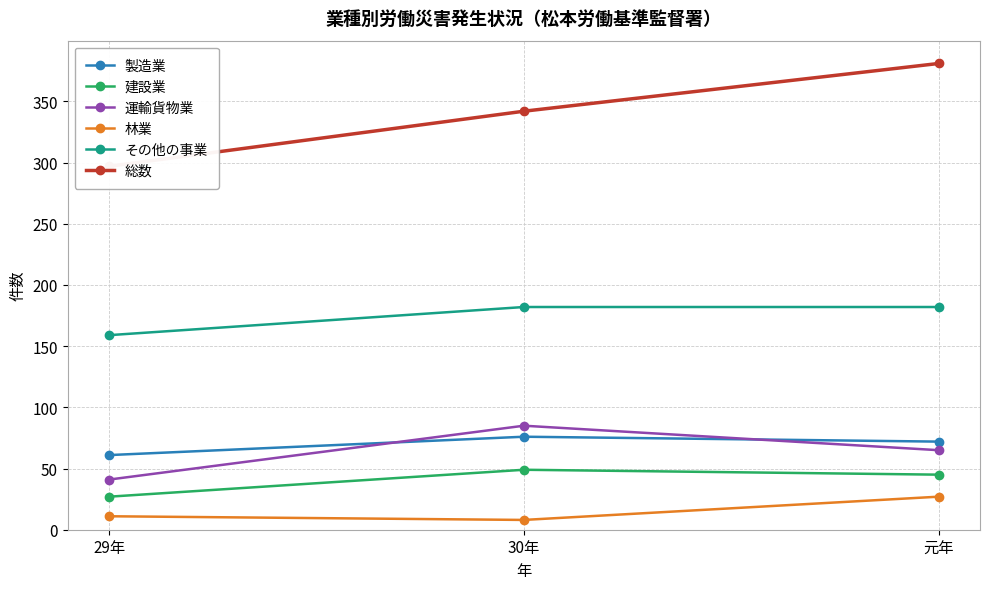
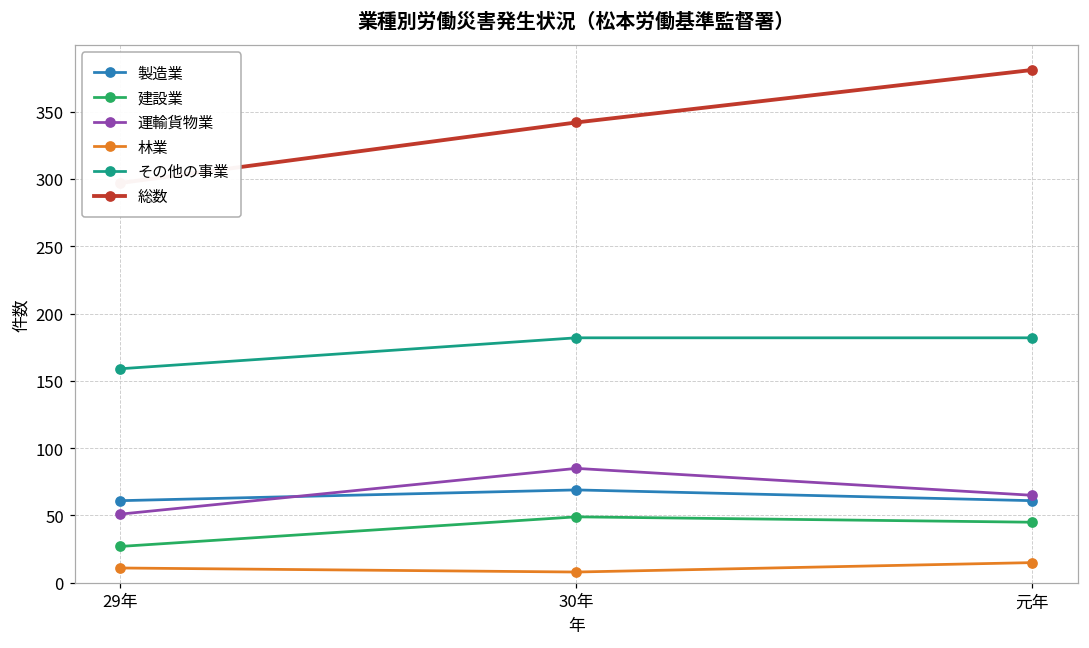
  {
    "製造業": {
      "29年": 61,
-     "30年": 76,
-     "元年": 72
+     "30年": 69,
+     "元年": 61
    },
    "運輸貨物業": {
-     "29年": 41,
+     "29年": 51,
      "30年": 85,
      "元年": 65
    },
    "林業": {
      "29年": 11,
      "30年": 8,
-     "元年": 27
+     "元年": 15
    },
    "総数": {
      "30年": 342,
      "元年": 381
    }
  }
